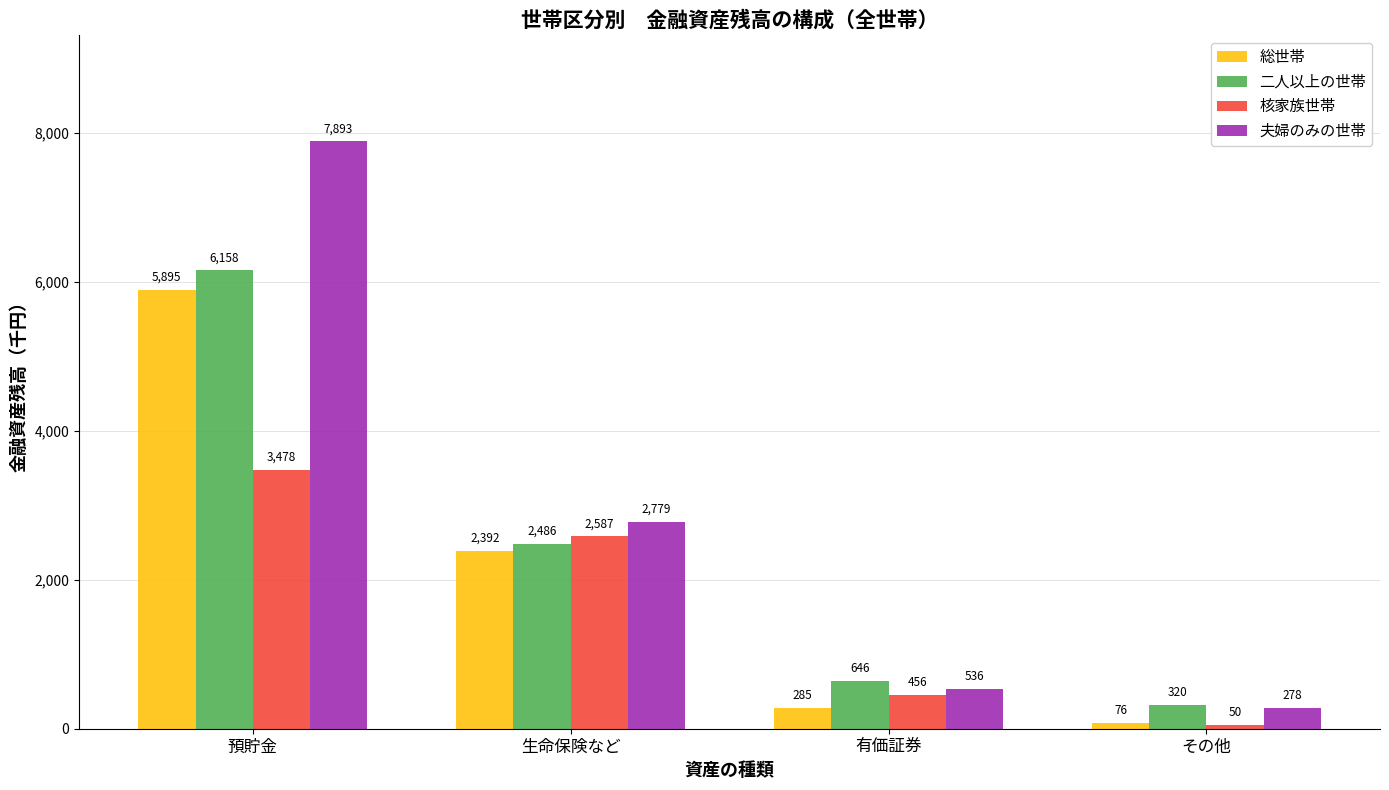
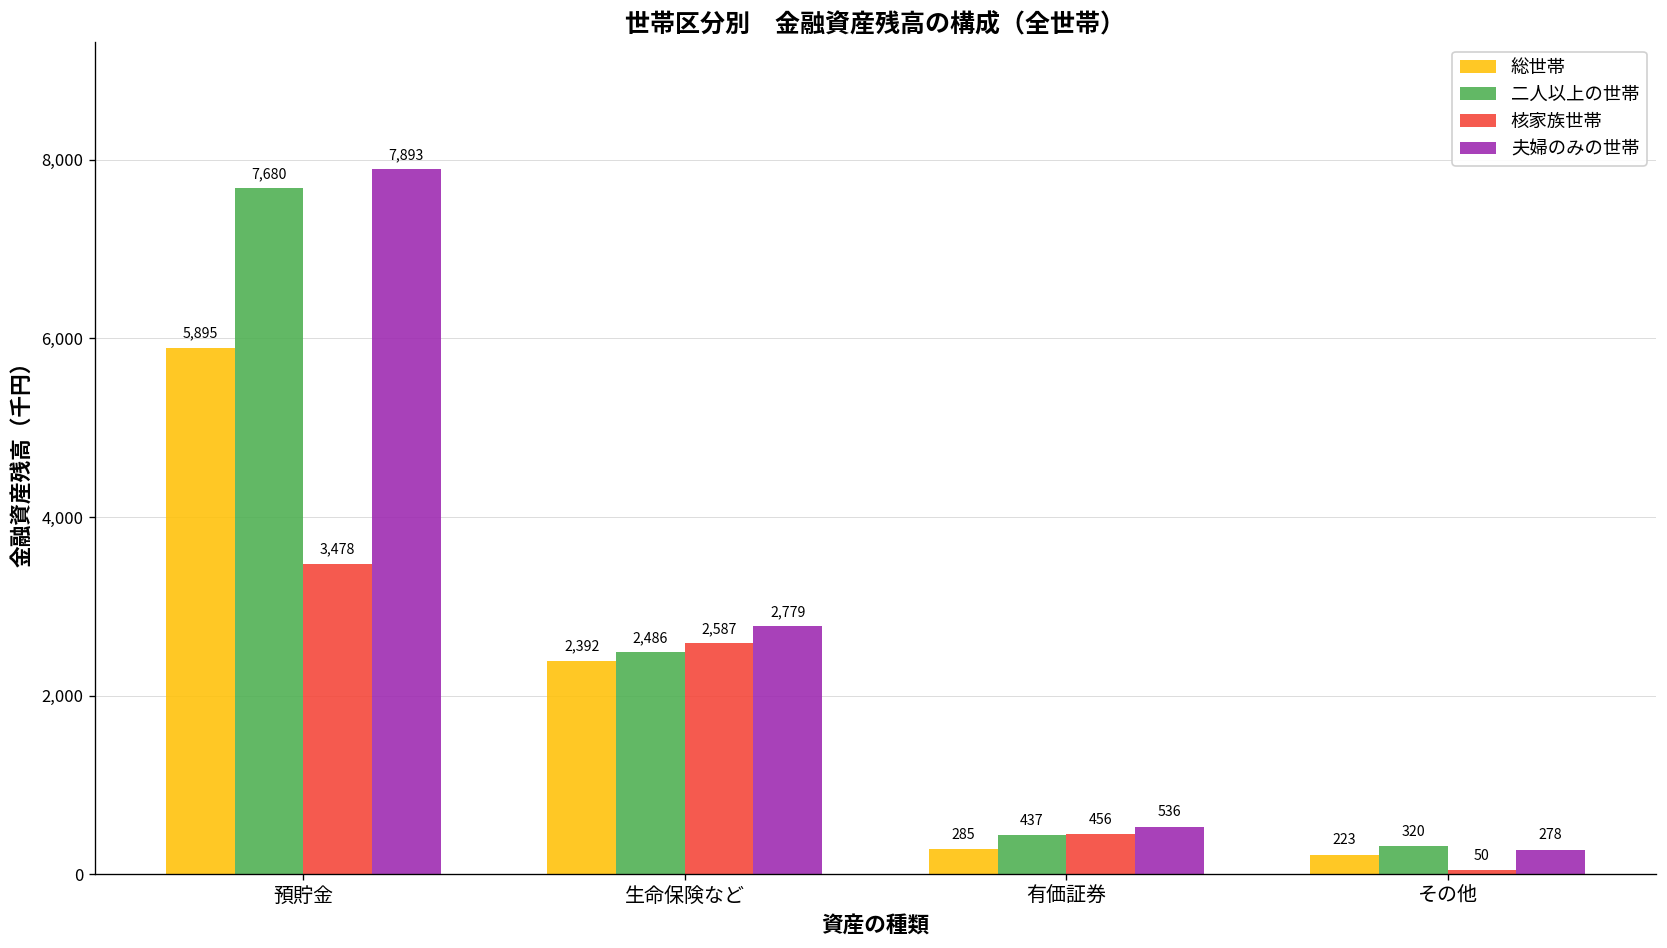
  {
    "総世帯": {
      "預貯金": "5,895",
      "生命保険など": "2,392",
      "有価証券": "285",
-     "その他": "76"
+     "その他": "223"
    },
    "二人以上の世帯": {
-     "預貯金": "6,158",
+     "預貯金": "7,680",
      "生命保険など": "2,486",
-     "有価証券": "646",
+     "有価証券": "437",
      "その他": "320"
    },
    "核家族世帯": {
      "預貯金": "3,478",
      "生命保険など": "2,587",
      "有価証券": "456",
      "その他": "50"
    },
    "夫婦のみの世帯": {
      "預貯金": "7,893",
      "生命保険など": "2,779",
      "有価証券": "536",
      "その他": "278"
    }
  }
